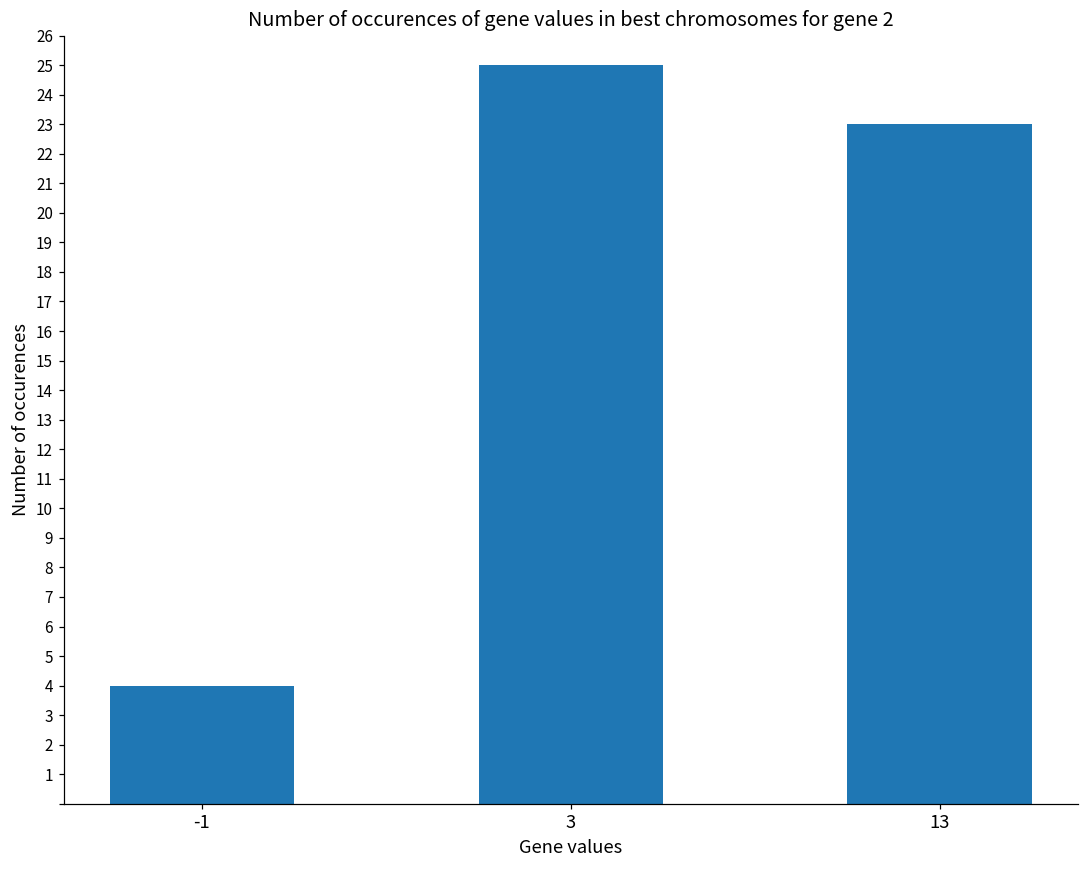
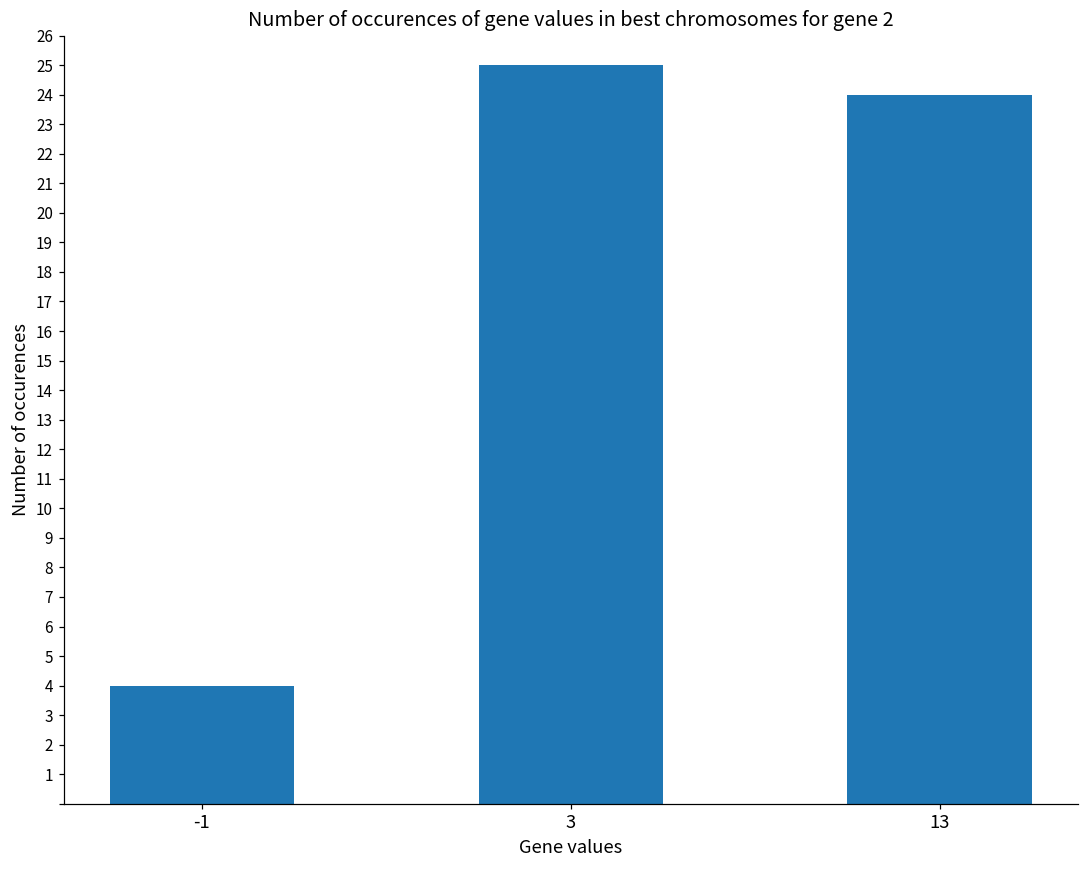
  {
    "-1": 4,
    "3": 25,
-   "13": 23
+   "13": 24
  }
